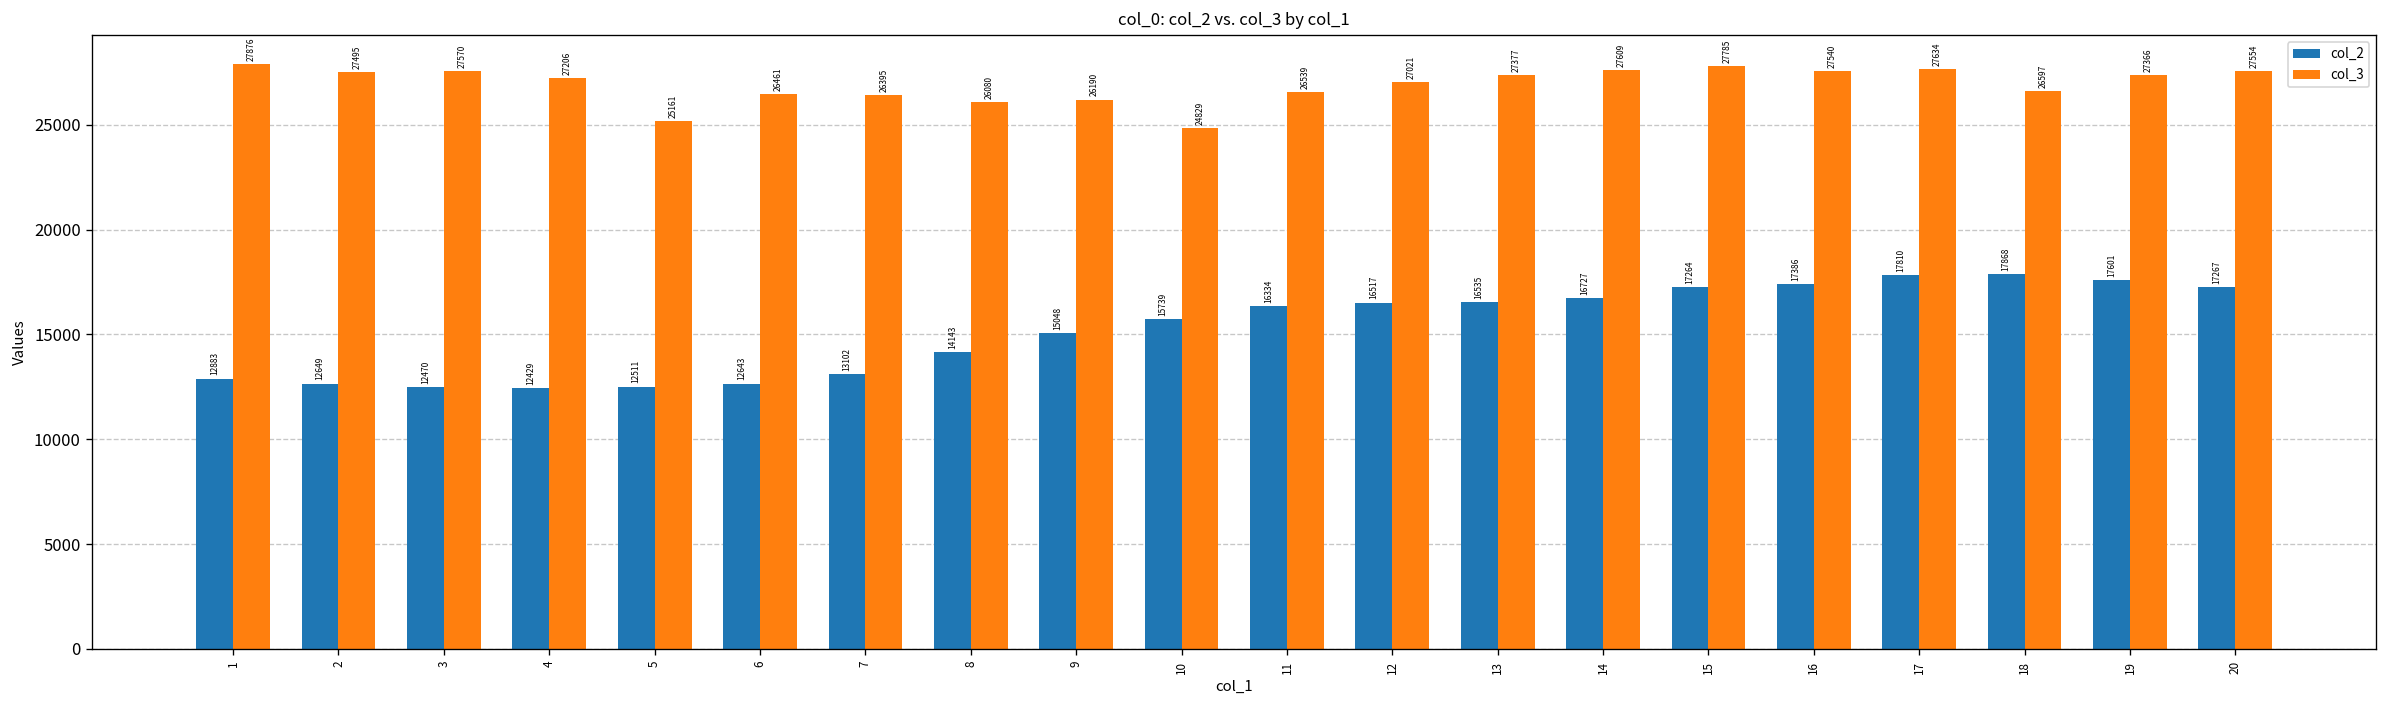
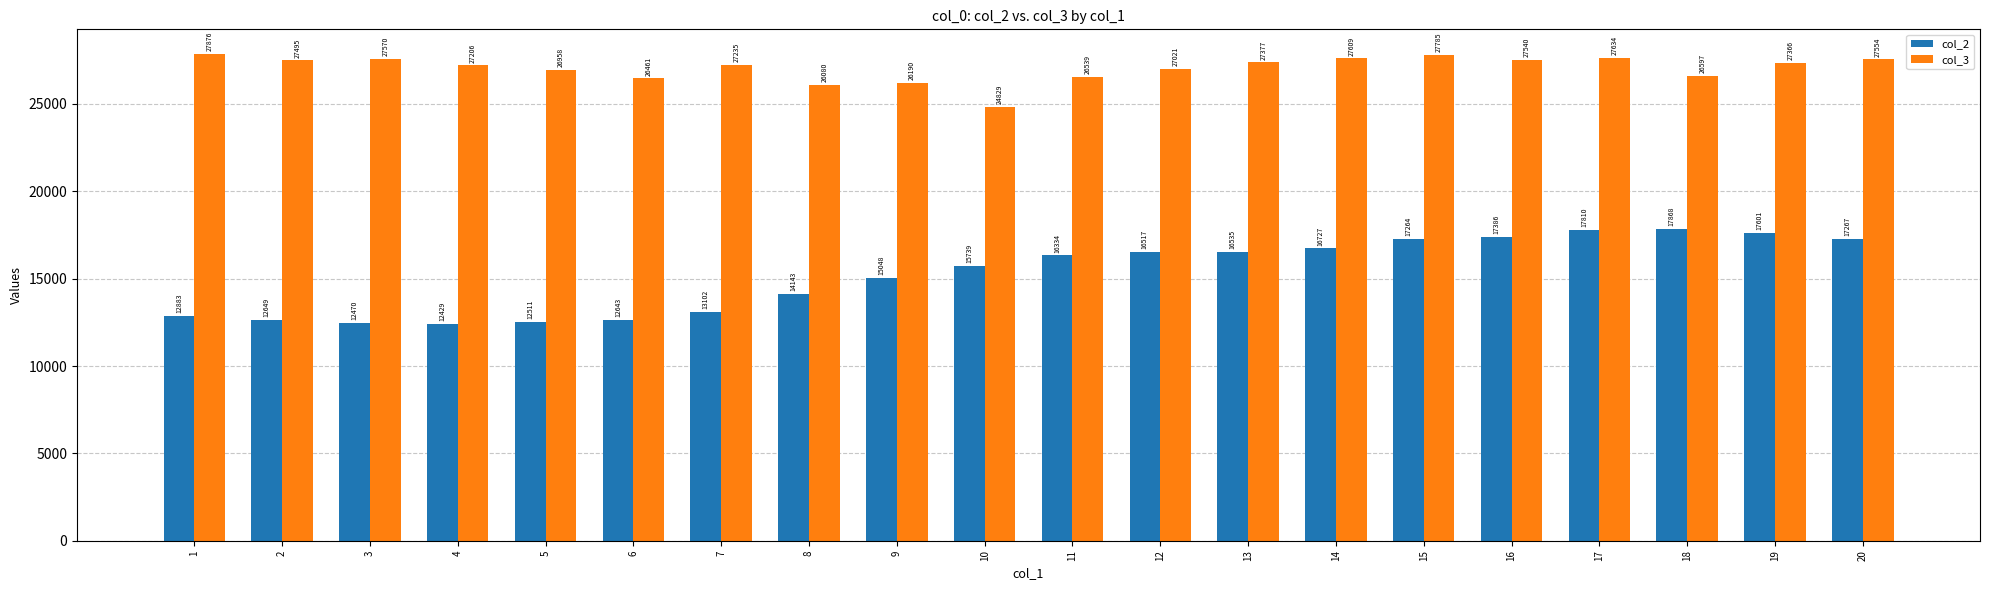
  {
    "col_2": {
      "1": 12883,
      "2": 12649,
      "3": 12470,
      "4": 12429,
      "5": 12511,
      "6": 12643,
      "7": 13102,
      "8": 14143,
      "9": 15048,
      "10": 15739,
      "11": 16334,
      "12": 16517,
      "13": 16535,
      "14": 16727,
      "15": 17264,
      "16": 17386,
      "17": 17810,
      "18": 17868,
      "19": 17601,
      "20": 17267
    },
    "col_3": {
      "1": 27876,
      "2": 27495,
      "3": 27570,
      "4": 27206,
-     "5": 25161,
+     "5": 26958,
      "6": 26461,
-     "7": 26395,
+     "7": 27235,
      "8": 26080,
      "9": 26190,
      "10": 24829,
      "11": 26539,
      "12": 27021,
      "13": 27377,
      "14": 27609,
      "15": 27785,
      "16": 27540,
      "17": 27634,
      "18": 26597,
      "19": 27366,
      "20": 27554
    }
  }
